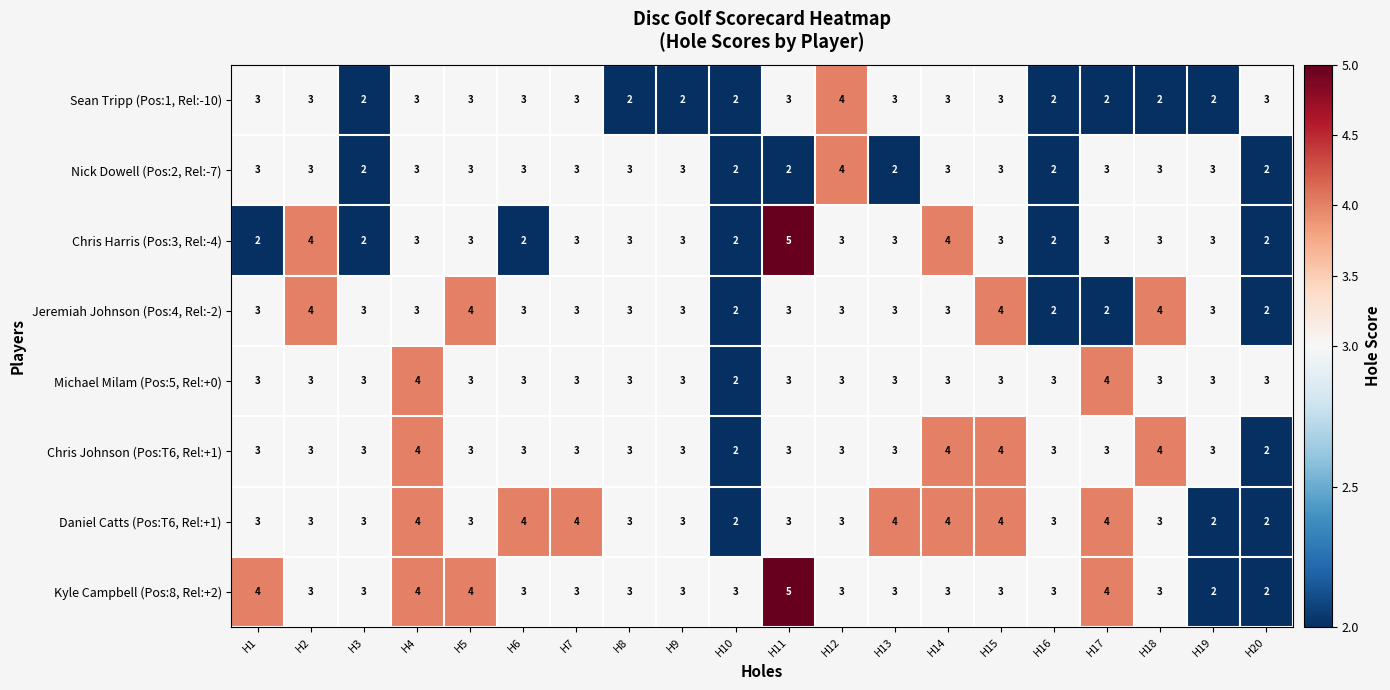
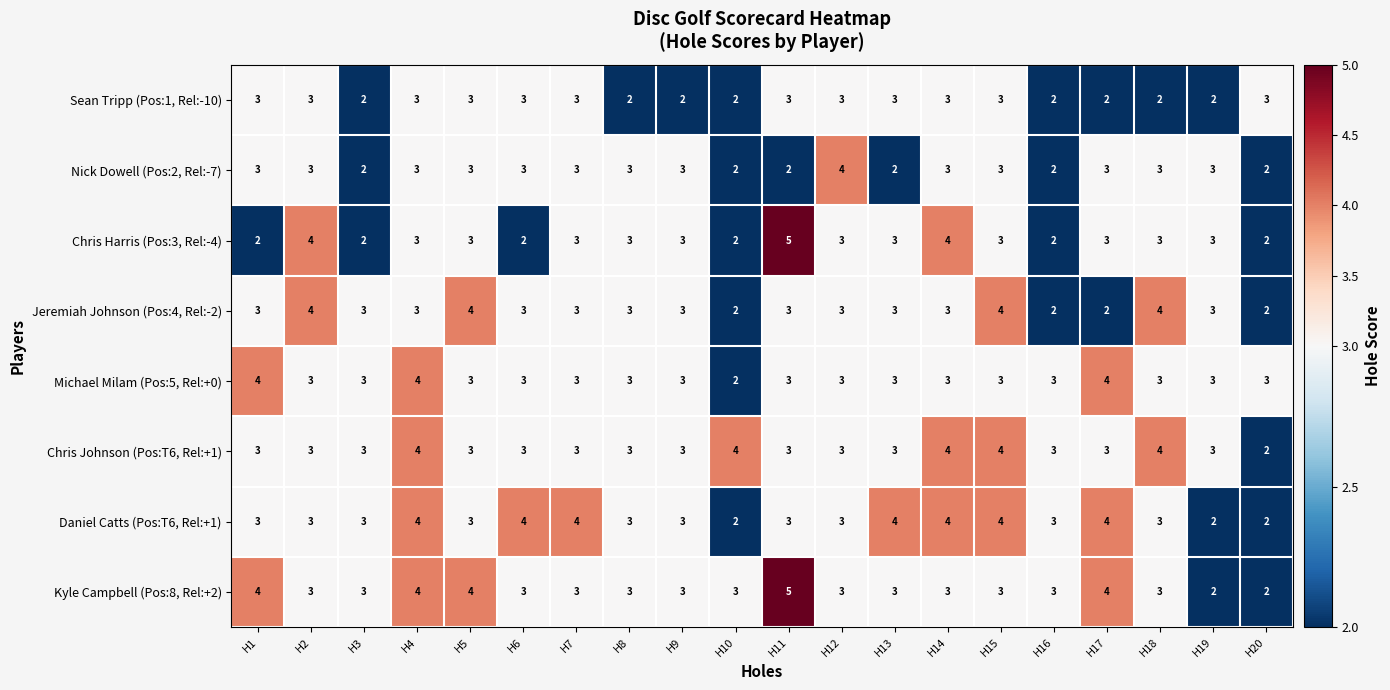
  {
    "Sean Tripp (Pos:1, Rel:-10)": {
      "H1": 3,
      "H2": 3,
      "H3": 2,
      "H4": 3,
      "H5": 3,
      "H6": 3,
      "H7": 3,
      "H8": 2,
      "H9": 2,
      "H10": 2,
      "H11": 3,
-     "H12": 4,
+     "H12": 3,
      "H13": 3,
      "H14": 3,
      "H15": 3,
      "H16": 2,
      "H17": 2,
      "H18": 2,
      "H19": 2,
      "H20": 3
    },
    "Nick Dowell (Pos:2, Rel:-7)": {
      "H1": 3,
      "H2": 3,
      "H3": 2,
      "H4": 3,
      "H5": 3,
      "H6": 3,
      "H7": 3,
      "H8": 3,
      "H9": 3,
      "H10": 2,
      "H11": 2,
      "H12": 4,
      "H13": 2,
      "H14": 3,
      "H15": 3,
      "H16": 2,
      "H17": 3,
      "H18": 3,
      "H19": 3,
      "H20": 2
    },
    "Chris Harris (Pos:3, Rel:-4)": {
      "H1": 2,
      "H2": 4,
      "H3": 2,
      "H4": 3,
      "H5": 3,
      "H6": 2,
      "H7": 3,
      "H8": 3,
      "H9": 3,
      "H10": 2,
      "H11": 5,
      "H12": 3,
      "H13": 3,
      "H14": 4,
      "H15": 3,
      "H16": 2,
      "H17": 3,
      "H18": 3,
      "H19": 3,
      "H20": 2
    },
    "Jeremiah Johnson (Pos:4, Rel:-2)": {
      "H1": 3,
      "H2": 4,
      "H3": 3,
      "H4": 3,
      "H5": 4,
      "H6": 3,
      "H7": 3,
      "H8": 3,
      "H9": 3,
      "H10": 2,
      "H11": 3,
      "H12": 3,
      "H13": 3,
      "H14": 3,
      "H15": 4,
      "H16": 2,
      "H17": 2,
      "H18": 4,
      "H19": 3,
      "H20": 2
    },
    "Michael Milam (Pos:5, Rel:+0)": {
-     "H1": 3,
+     "H1": 4,
      "H2": 3,
      "H3": 3,
      "H4": 4,
      "H5": 3,
      "H6": 3,
      "H7": 3,
      "H8": 3,
      "H9": 3,
      "H10": 2,
      "H11": 3,
      "H12": 3,
      "H13": 3,
      "H14": 3,
      "H15": 3,
      "H16": 3,
      "H17": 4,
      "H18": 3,
      "H19": 3,
      "H20": 3
    },
    "Chris Johnson (Pos:T6, Rel:+1)": {
      "H1": 3,
      "H2": 3,
      "H3": 3,
      "H4": 4,
      "H5": 3,
      "H6": 3,
      "H7": 3,
      "H8": 3,
      "H9": 3,
-     "H10": 2,
+     "H10": 4,
      "H11": 3,
      "H12": 3,
      "H13": 3,
      "H14": 4,
      "H15": 4,
      "H16": 3,
      "H17": 3,
      "H18": 4,
      "H19": 3,
      "H20": 2
    },
    "Daniel Catts (Pos:T6, Rel:+1)": {
      "H1": 3,
      "H2": 3,
      "H3": 3,
      "H4": 4,
      "H5": 3,
      "H6": 4,
      "H7": 4,
      "H8": 3,
      "H9": 3,
      "H10": 2,
      "H11": 3,
      "H12": 3,
      "H13": 4,
      "H14": 4,
      "H15": 4,
      "H16": 3,
      "H17": 4,
      "H18": 3,
      "H19": 2,
      "H20": 2
    },
    "Kyle Campbell (Pos:8, Rel:+2)": {
      "H1": 4,
      "H2": 3,
      "H3": 3,
      "H4": 4,
      "H5": 4,
      "H6": 3,
      "H7": 3,
      "H8": 3,
      "H9": 3,
      "H10": 3,
      "H11": 5,
      "H12": 3,
      "H13": 3,
      "H14": 3,
      "H15": 3,
      "H16": 3,
      "H17": 4,
      "H18": 3,
      "H19": 2,
      "H20": 2
    }
  }
